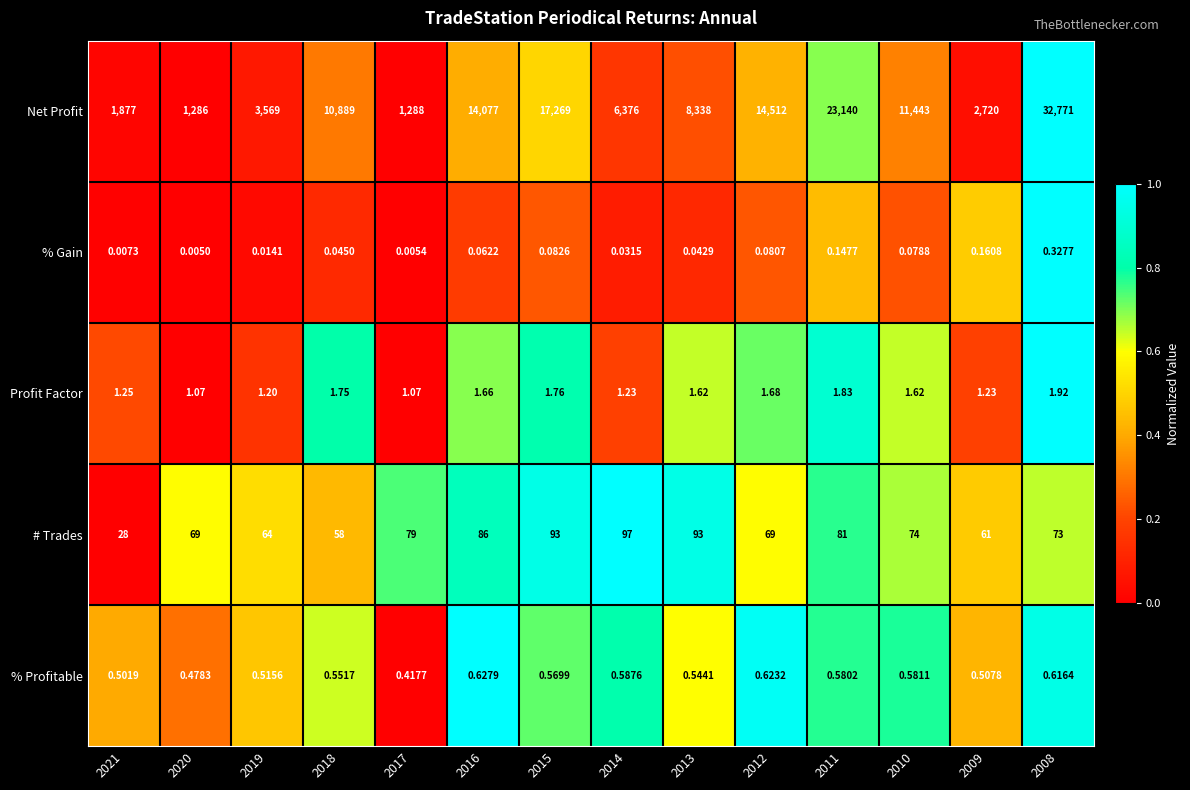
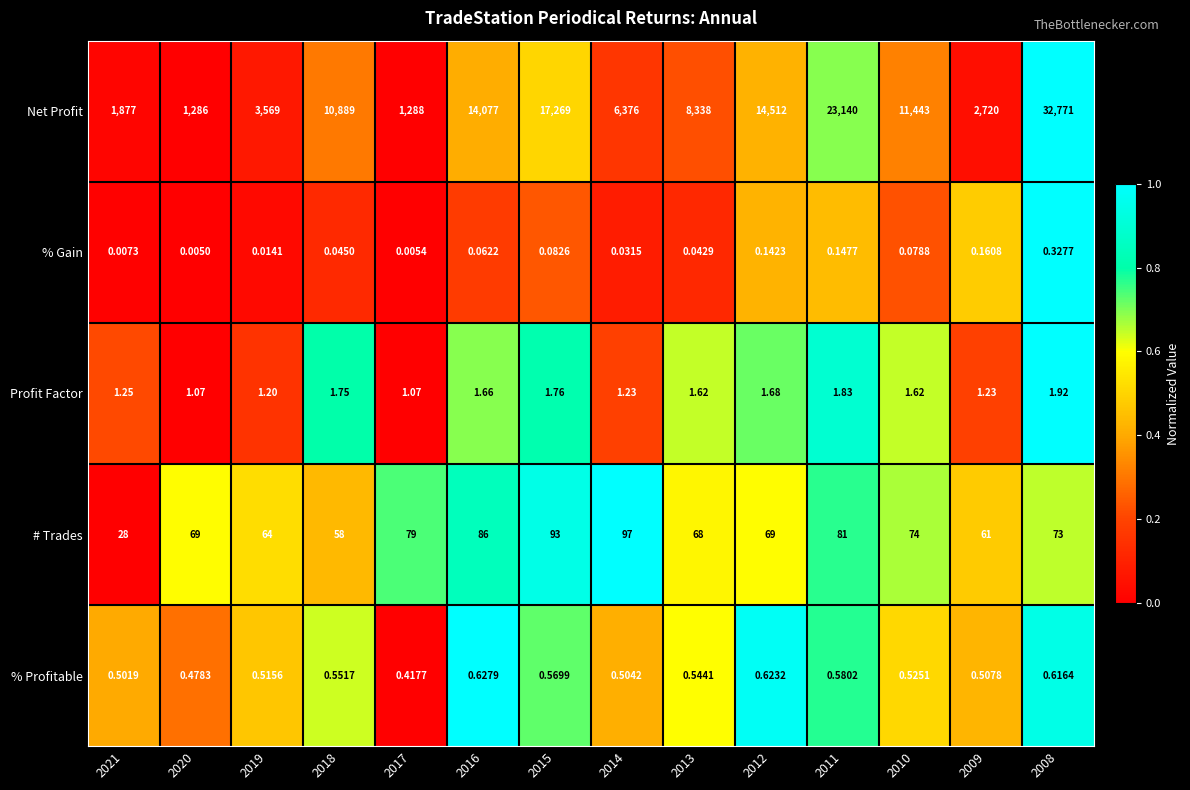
  {
    "Net Profit": {
      "2021": "1,877",
      "2020": "1,286",
      "2019": "3,569",
      "2018": "10,889",
      "2017": "1,288",
      "2016": "14,077",
      "2015": "17,269",
      "2014": "6,376",
      "2013": "8,338",
      "2012": "14,512",
      "2011": "23,140",
      "2010": "11,443",
      "2009": "2,720",
      "2008": "32,771"
    },
    "% Gain": {
      "2021": "0.0073",
      "2020": "0.0050",
      "2019": "0.0141",
      "2018": "0.0450",
      "2017": "0.0054",
      "2016": "0.0622",
      "2015": "0.0826",
      "2014": "0.0315",
      "2013": "0.0429",
-     "2012": "0.0807",
+     "2012": "0.1423",
      "2011": "0.1477",
      "2010": "0.0788",
      "2009": "0.1608",
      "2008": "0.3277"
    },
    "Profit Factor": {
      "2021": "1.25",
      "2020": "1.07",
      "2019": "1.20",
      "2018": "1.75",
      "2017": "1.07",
      "2016": "1.66",
      "2015": "1.76",
      "2014": "1.23",
      "2013": "1.62",
      "2012": "1.68",
      "2011": "1.83",
      "2010": "1.62",
      "2009": "1.23",
      "2008": "1.92"
    },
    "# Trades": {
      "2021": "28",
      "2020": "69",
      "2019": "64",
      "2018": "58",
      "2017": "79",
      "2016": "86",
      "2015": "93",
      "2014": "97",
-     "2013": "93",
+     "2013": "68",
      "2012": "69",
      "2011": "81",
      "2010": "74",
      "2009": "61",
      "2008": "73"
    },
    "% Profitable": {
      "2021": "0.5019",
      "2020": "0.4783",
      "2019": "0.5156",
      "2018": "0.5517",
      "2017": "0.4177",
      "2016": "0.6279",
      "2015": "0.5699",
-     "2014": "0.5876",
+     "2014": "0.5042",
      "2013": "0.5441",
      "2012": "0.6232",
      "2011": "0.5802",
-     "2010": "0.5811",
+     "2010": "0.5251",
      "2009": "0.5078",
      "2008": "0.6164"
    }
  }
